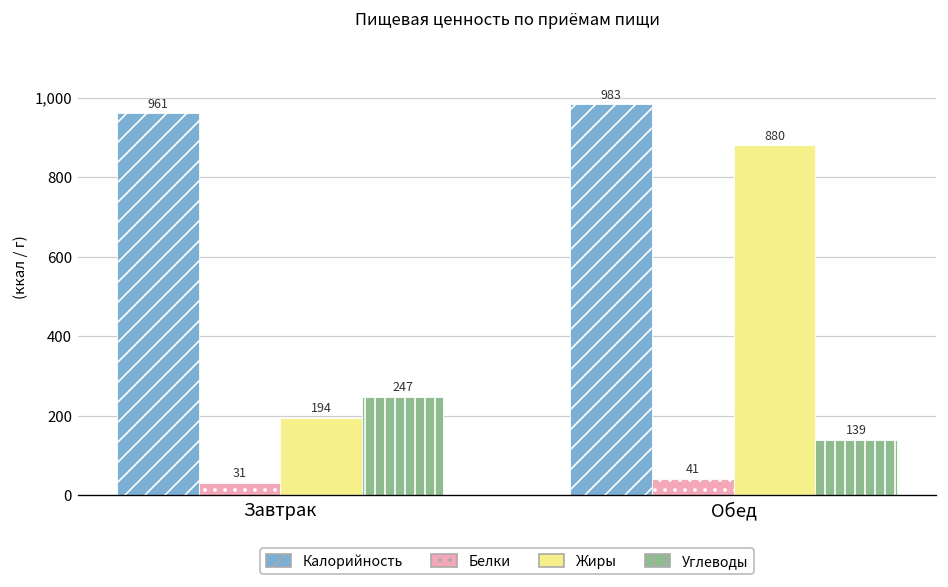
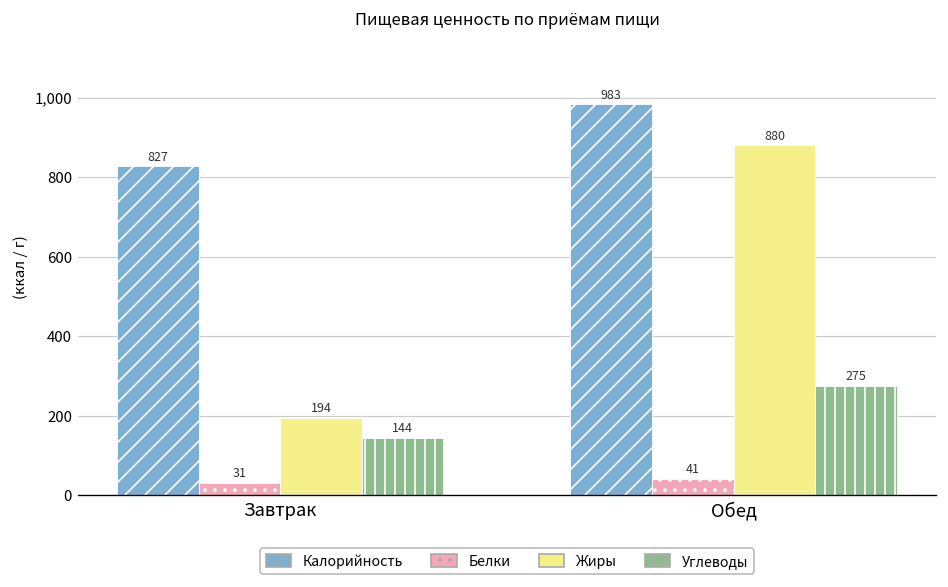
  {
    "Калорийность": {
-     "Завтрак": 961,
+     "Завтрак": 827,
      "Обед": 983
    },
    "Белки": {
      "Завтрак": 31,
      "Обед": 41
    },
    "Жиры": {
      "Завтрак": 194,
      "Обед": 880
    },
    "Углеводы": {
-     "Завтрак": 247,
-     "Обед": 139
+     "Завтрак": 144,
+     "Обед": 275
    }
  }
